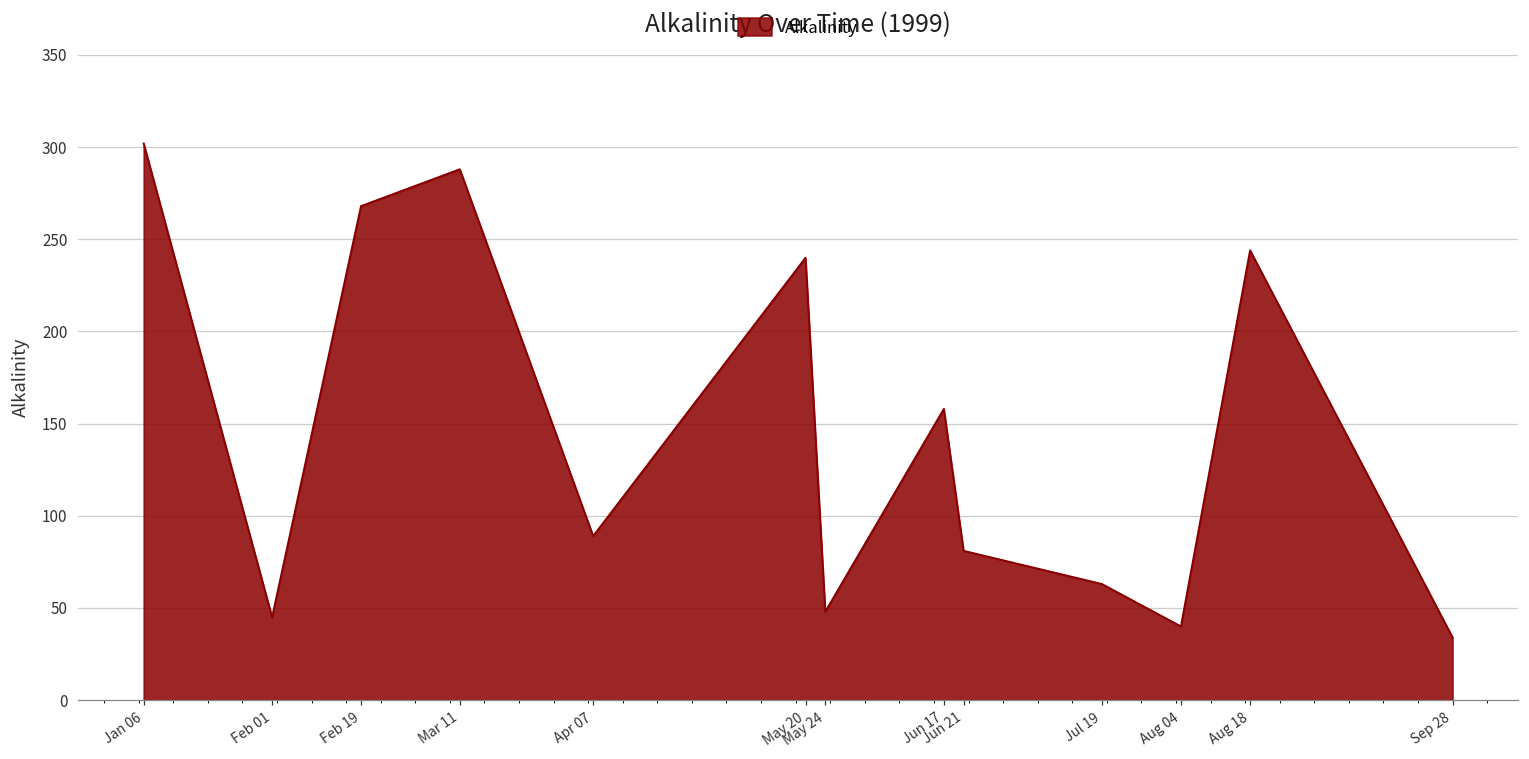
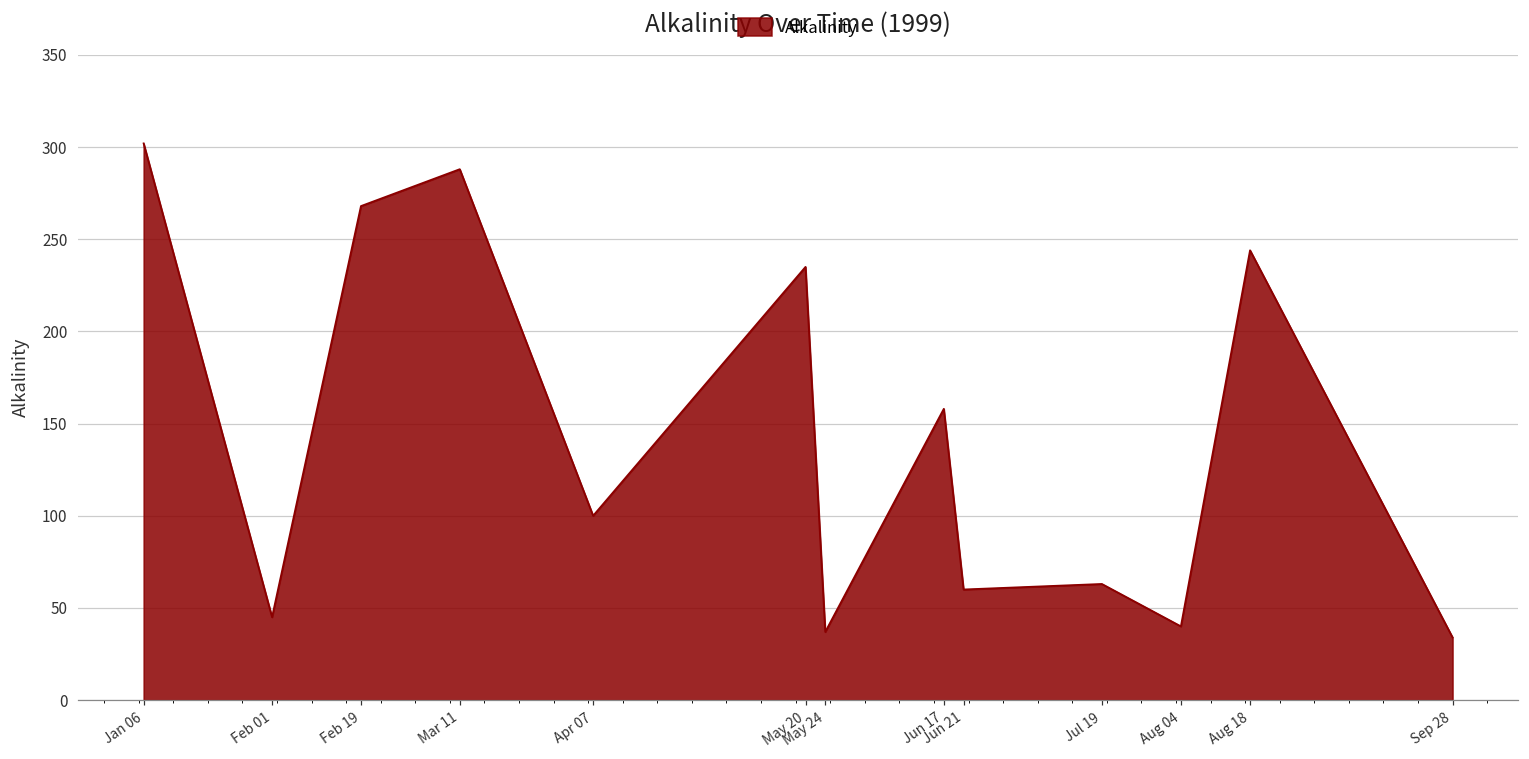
  {
    "Jan 06": 302,
    "Feb 01": 45,
    "Feb 19": 268,
    "Mar 11": 288,
-   "Apr 07": 89,
-   "May 20": 240,
-   "May 24": 48,
+   "Apr 07": 100,
+   "May 20": 235,
+   "May 24": 37,
    "Jun 17": 158,
-   "Jun 21": 81,
+   "Jun 21": 60,
    "Jul 19": 63,
    "Aug 04": 40,
    "Aug 18": 244,
    "Sep 28": 34
  }
